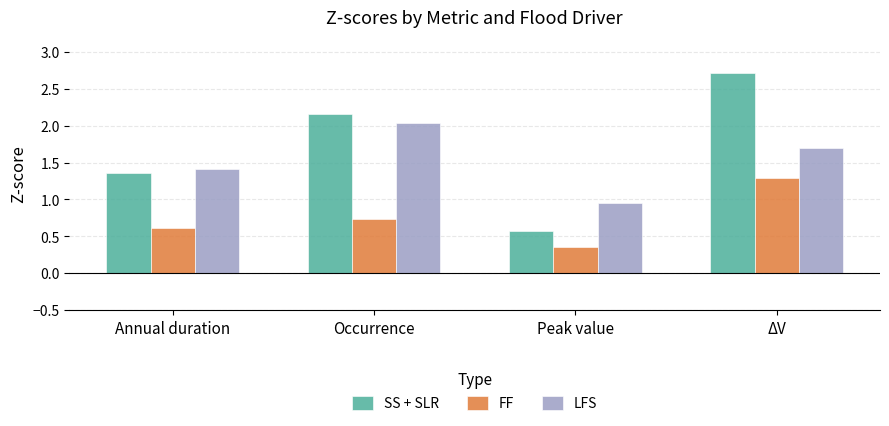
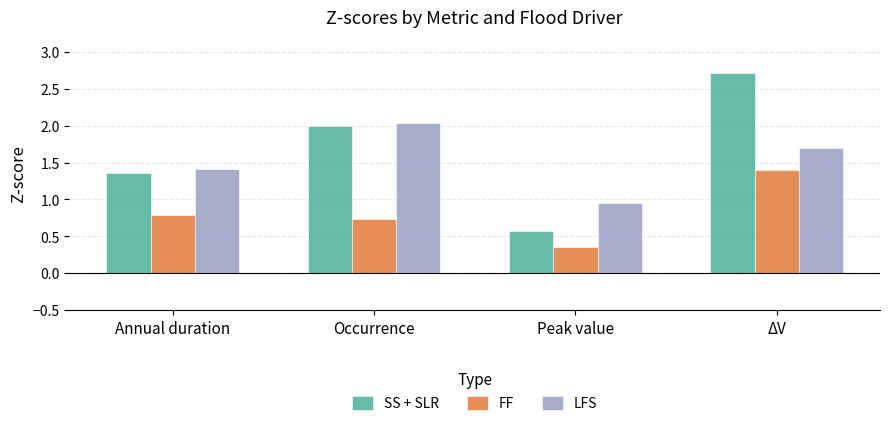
  {
    "SS + SLR": {
      "Annual duration": 1.4,
-     "Occurrence": 2.2,
+     "Occurrence": 2.0,
      "Peak value": 0.6,
      "ΔV": 2.7
    },
    "FF": {
-     "Annual duration": 0.6,
+     "Annual duration": 0.8,
      "Occurrence": 0.7,
      "Peak value": 0.4,
-     "ΔV": 1.3
+     "ΔV": 1.4
    },
    "LFS": {
      "Annual duration": 1.4,
      "Occurrence": 2.0,
      "Peak value": 1.0,
      "ΔV": 1.7
    }
  }
